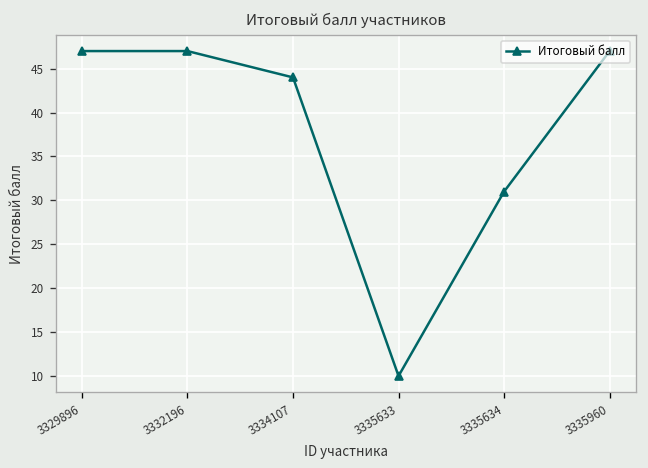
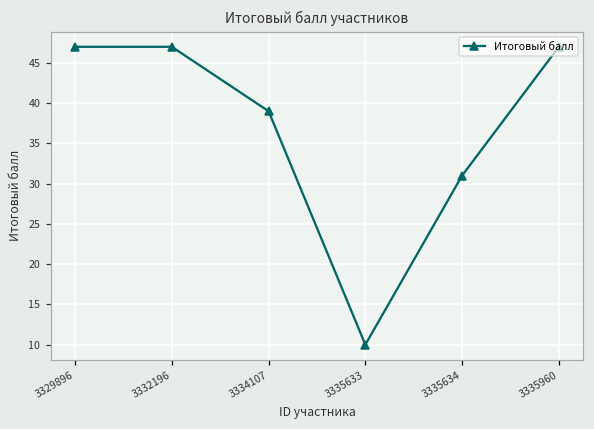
  {
    "3329896": 47,
    "3332196": 47,
-   "3334107": 44,
+   "3334107": 39,
    "3335633": 10,
    "3335634": 31
  }
